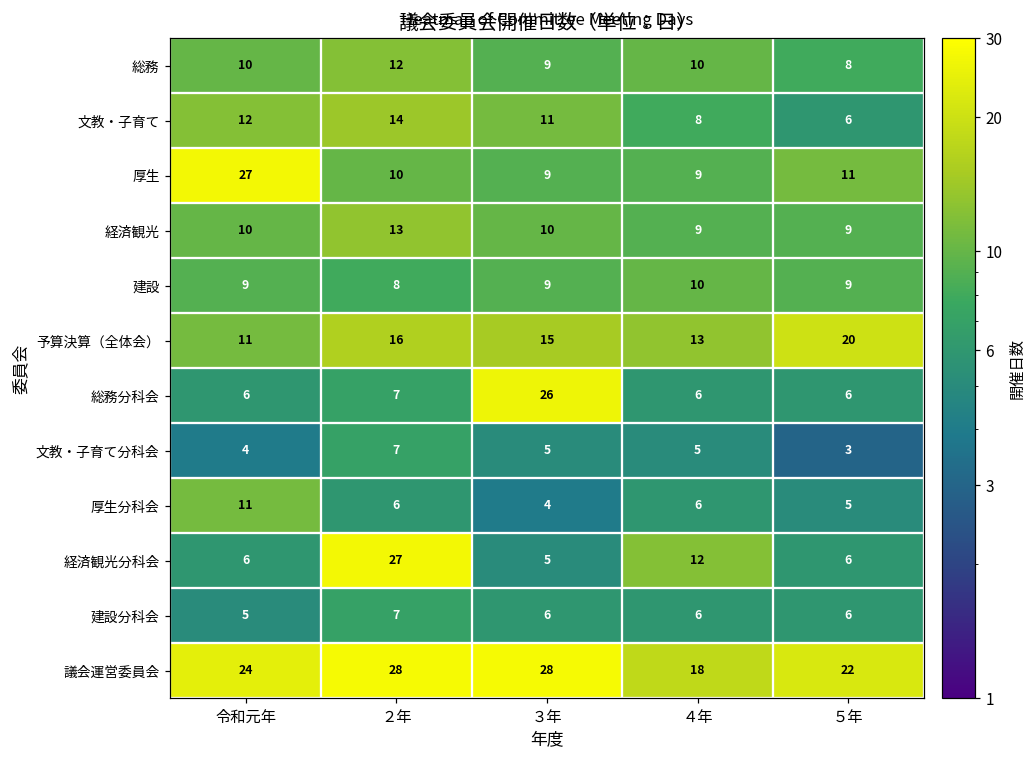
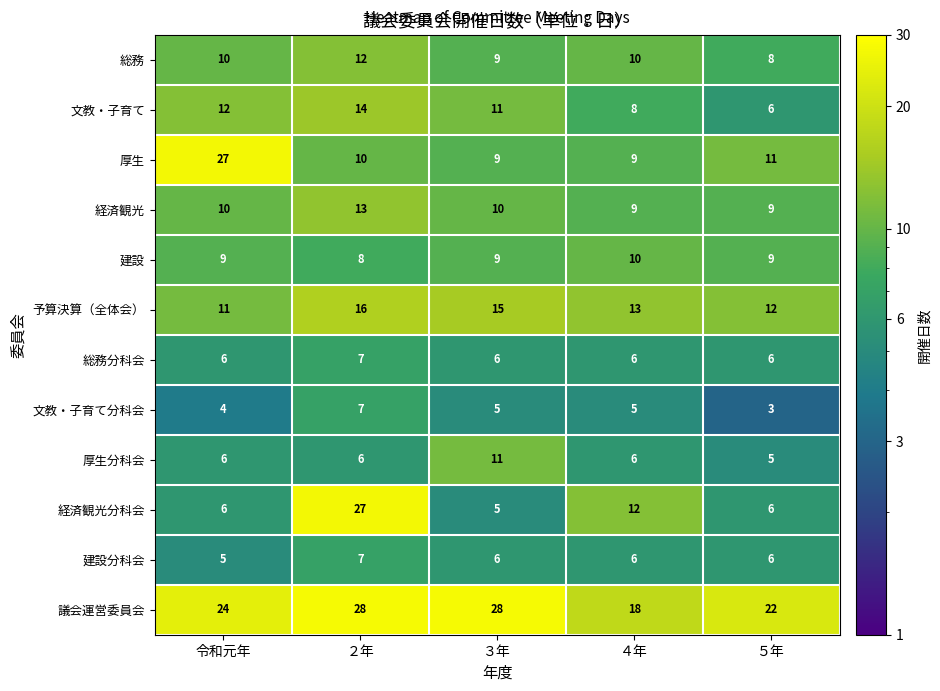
  {
    "総務": {
      "令和元年": 10,
      "２年": 12,
      "３年": 9,
      "４年": 10,
      "５年": 8
    },
    "文教・子育て": {
      "令和元年": 12,
      "２年": 14,
      "３年": 11,
      "４年": 8,
      "５年": 6
    },
    "厚生": {
      "令和元年": 27,
      "２年": 10,
      "３年": 9,
      "４年": 9,
      "５年": 11
    },
    "経済観光": {
      "令和元年": 10,
      "２年": 13,
      "３年": 10,
      "４年": 9,
      "５年": 9
    },
    "建設": {
      "令和元年": 9,
      "２年": 8,
      "３年": 9,
      "４年": 10,
      "５年": 9
    },
    "予算決算（全体会）": {
      "令和元年": 11,
      "２年": 16,
      "３年": 15,
      "４年": 13,
-     "５年": 20
+     "５年": 12
    },
    "総務分科会": {
      "令和元年": 6,
      "２年": 7,
-     "３年": 26,
+     "３年": 6,
      "４年": 6,
      "５年": 6
    },
    "文教・子育て分科会": {
      "令和元年": 4,
      "２年": 7,
      "３年": 5,
      "４年": 5,
      "５年": 3
    },
    "厚生分科会": {
-     "令和元年": 11,
+     "令和元年": 6,
      "２年": 6,
-     "３年": 4,
+     "３年": 11,
      "４年": 6,
      "５年": 5
    },
    "経済観光分科会": {
      "令和元年": 6,
      "２年": 27,
      "３年": 5,
      "４年": 12,
      "５年": 6
    },
    "建設分科会": {
      "令和元年": 5,
      "２年": 7,
      "３年": 6,
      "４年": 6,
      "５年": 6
    },
    "議会運営委員会": {
      "令和元年": 24,
      "２年": 28,
      "３年": 28,
      "４年": 18,
      "５年": 22
    }
  }
